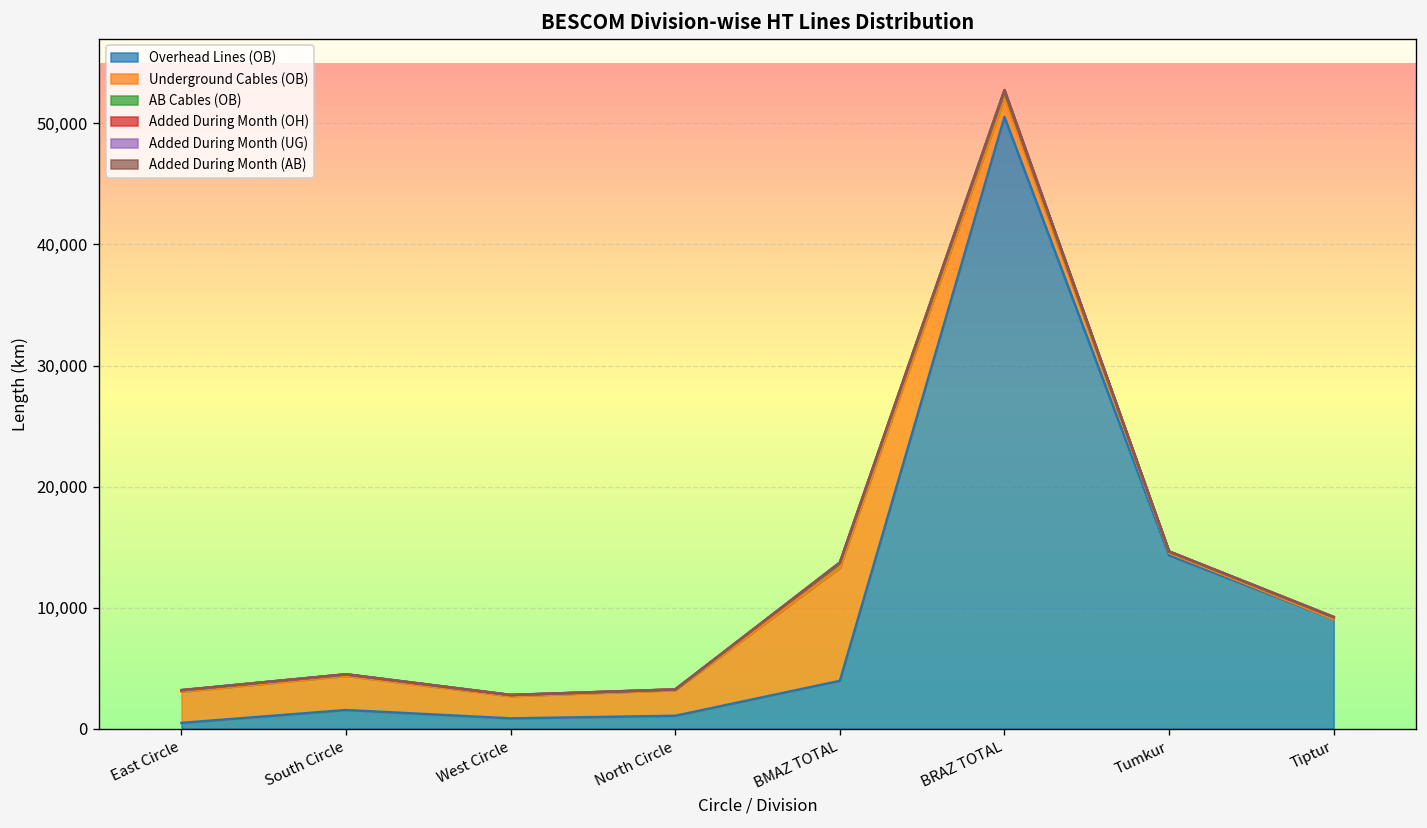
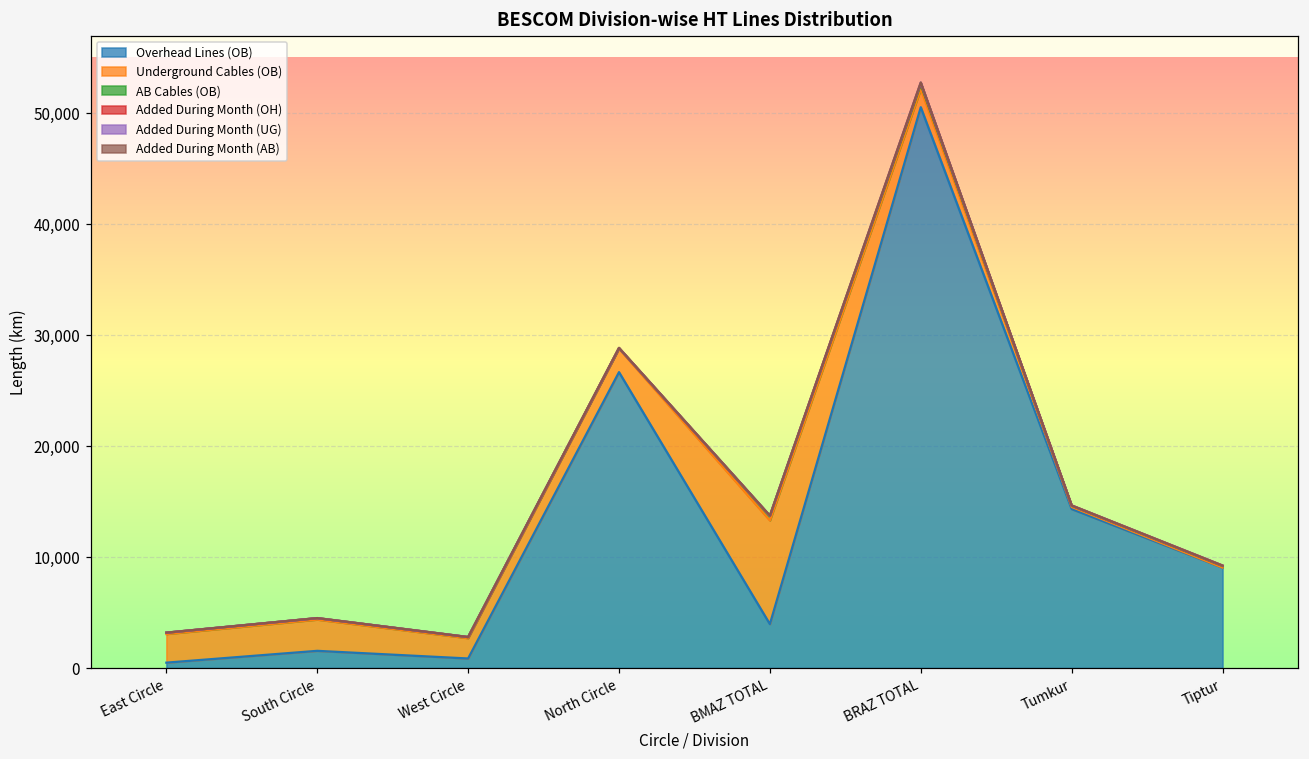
  {
    "Overhead Lines (OB)": {
      "East Circle": "500",
      "South Circle": "1,500",
      "West Circle": "900",
-     "North Circle": "1,100",
+     "North Circle": "26,700",
      "BMAZ TOTAL": "4,000",
      "BRAZ TOTAL": "50,500"
    },
    "Underground Cables (OB)": {
      "BMAZ TOTAL": "9,300",
      "BRAZ TOTAL": "1,600"
    }
  }
